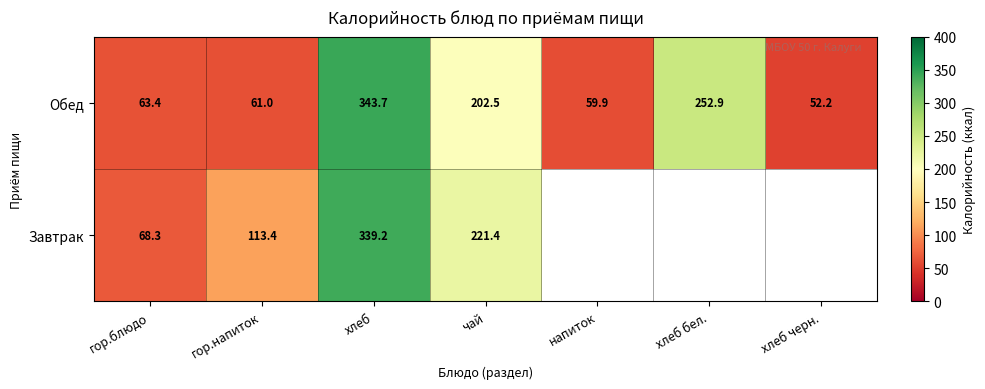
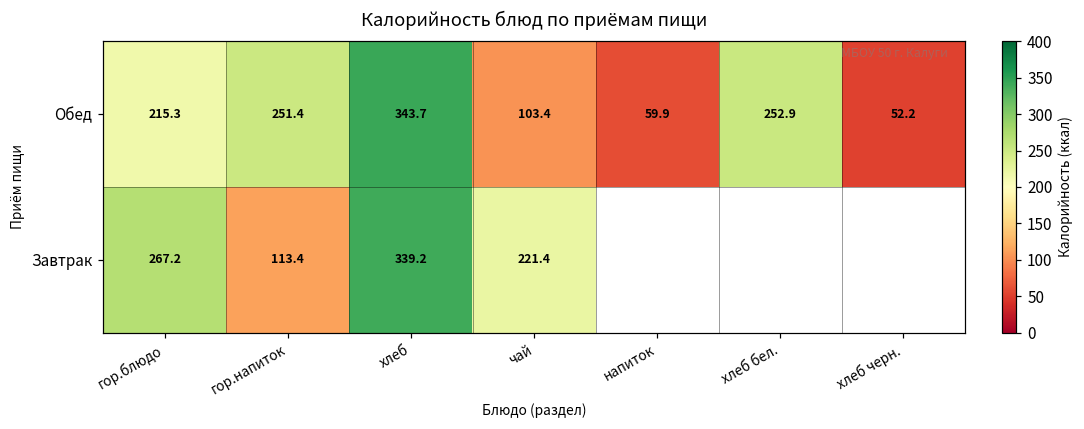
  {
    "Обед": {
-     "гор.блюдо": 63.4,
-     "гор.напиток": 61.0,
+     "гор.блюдо": 215.3,
+     "гор.напиток": 251.4,
      "хлеб": 343.7,
-     "чай": 202.5,
+     "чай": 103.4,
      "напиток": 59.9,
      "хлеб бел.": 252.9
    },
    "Завтрак": {
-     "гор.блюдо": 68.3,
+     "гор.блюдо": 267.2,
      "гор.напиток": 113.4,
      "хлеб": 339.2,
      "чай": 221.4
    }
  }
